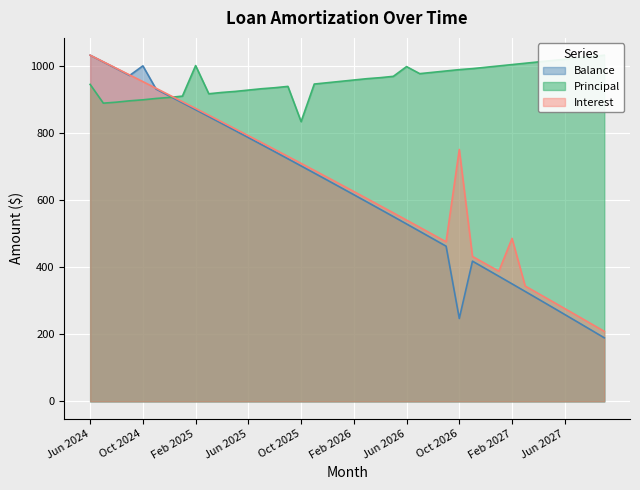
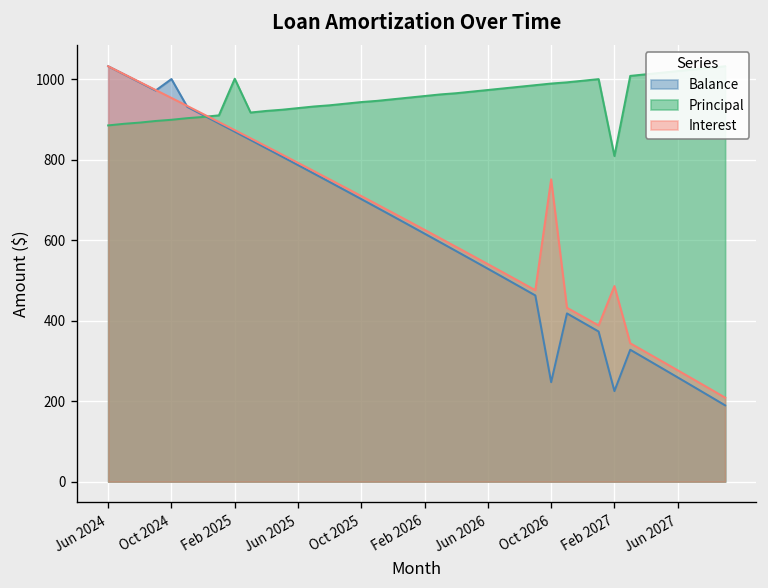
  {
    "Balance": {
      "Oct 2024": 1000,
      "Feb 2026": 620,
      "Jun 2026": 530,
      "Oct 2026": 250,
-     "Feb 2027": 350,
+     "Feb 2027": 220,
      "Jun 2027": 260
    },
    "Principal": {
-     "Jun 2024": 950,
+     "Jun 2024": 890,
      "Oct 2024": 900,
      "Feb 2025": 1000,
      "Jun 2025": 930,
-     "Oct 2025": 830,
+     "Oct 2025": 940,
      "Feb 2026": 960,
-     "Jun 2026": 1000,
+     "Jun 2026": 970,
      "Oct 2026": 990,
-     "Feb 2027": 1000
+     "Feb 2027": 810
    },
    "Interest": {
      "Oct 2024": 950,
      "Feb 2026": 630,
      "Jun 2026": 540,
      "Oct 2026": 750,
      "Feb 2027": 490,
      "Jun 2027": 280
    }
  }
